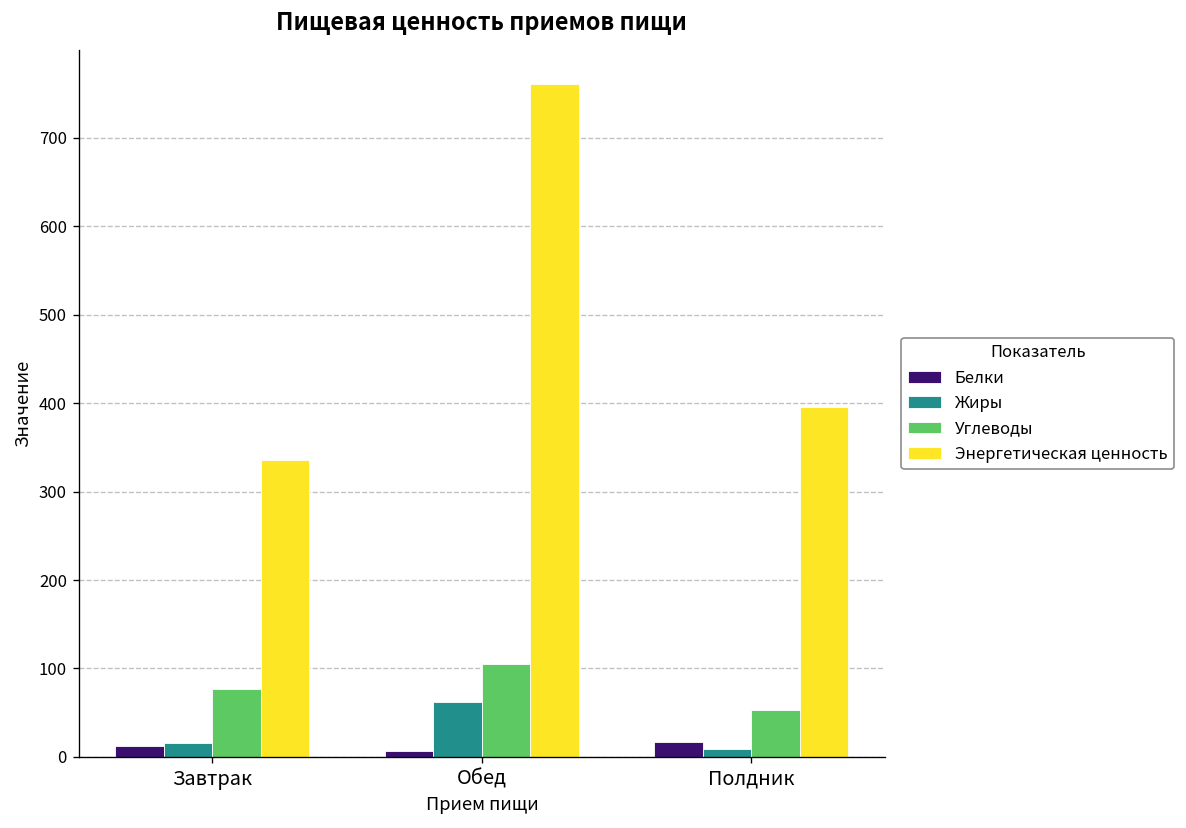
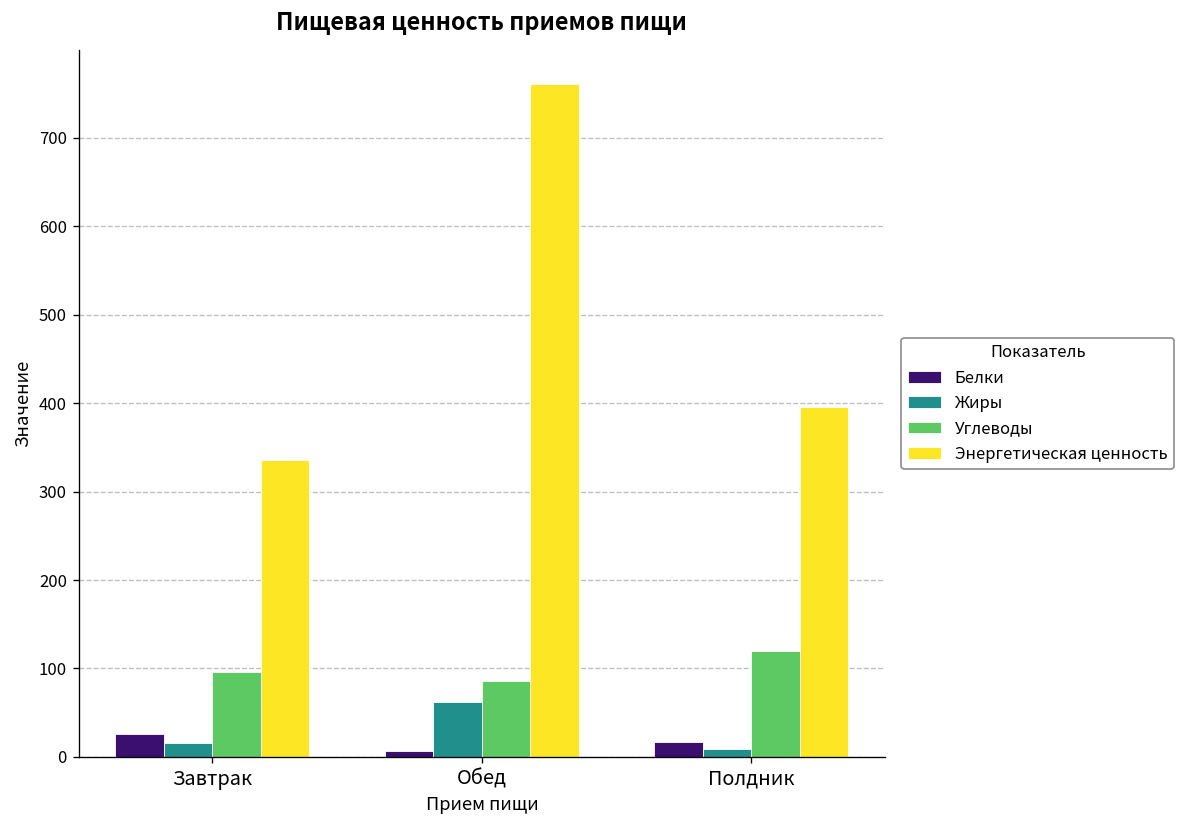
  {
    "Белки": {
-     "Завтрак": 10,
+     "Завтрак": 30,
      "Обед": 10,
      "Полдник": 20
    },
    "Жиры": {
      "Завтрак": 20,
      "Обед": 60,
      "Полдник": 10
    },
    "Углеводы": {
-     "Завтрак": 80,
-     "Обед": 100,
-     "Полдник": 50
+     "Завтрак": 100,
+     "Обед": 90,
+     "Полдник": 120
    },
    "Энергетическая ценность": {
      "Завтрак": 340,
      "Обед": 760,
      "Полдник": 400
    }
  }
